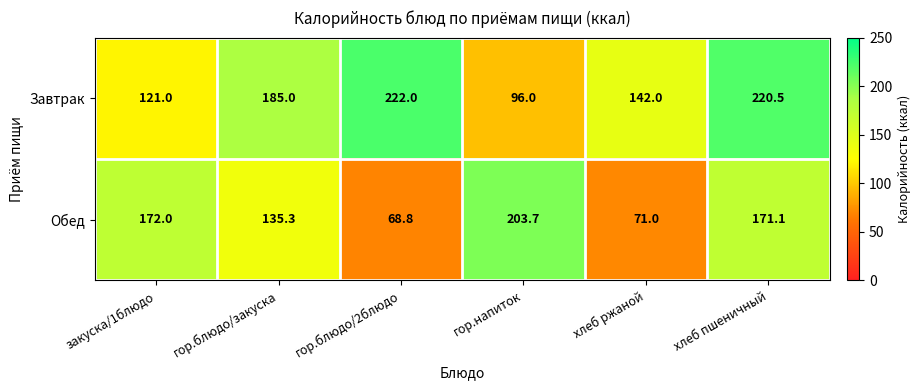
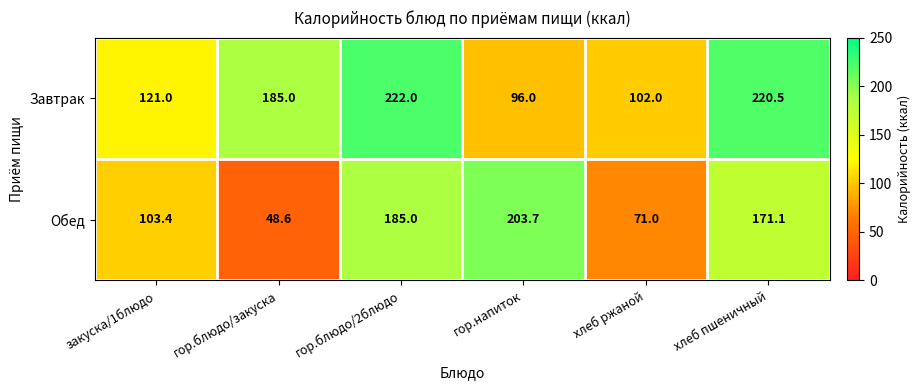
  {
    "Завтрак": {
      "закуска/1блюдо": 121.0,
      "гор.блюдо/закуска": 185.0,
      "гор.блюдо/2блюдо": 222.0,
      "гор.напиток": 96.0,
-     "хлеб ржаной": 142.0,
+     "хлеб ржаной": 102.0,
      "хлеб пшеничный": 220.5
    },
    "Обед": {
-     "закуска/1блюдо": 172.0,
-     "гор.блюдо/закуска": 135.3,
-     "гор.блюдо/2блюдо": 68.8,
+     "закуска/1блюдо": 103.4,
+     "гор.блюдо/закуска": 48.6,
+     "гор.блюдо/2блюдо": 185.0,
      "гор.напиток": 203.7,
      "хлеб ржаной": 71.0,
      "хлеб пшеничный": 171.1
    }
  }
